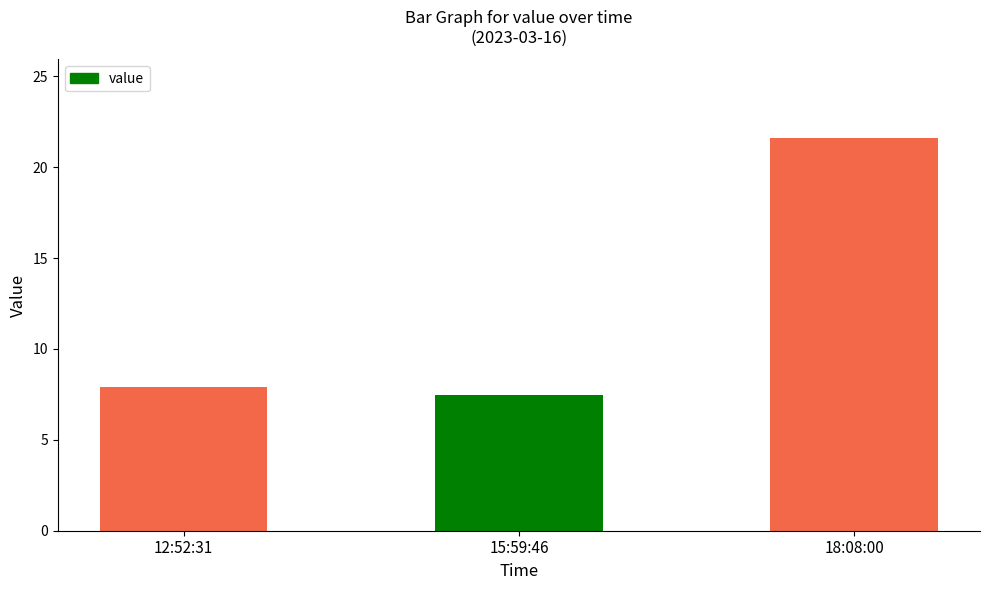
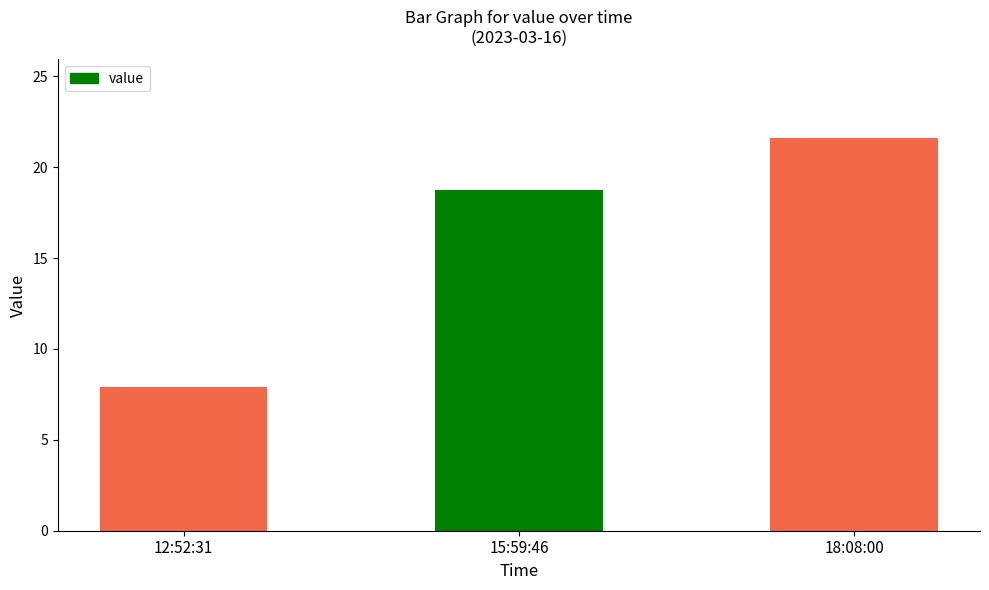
  {
    "12:52:31": 7.9,
-   "15:59:46": 7.5,
+   "15:59:46": 18.8,
    "18:08:00": 21.6
  }
